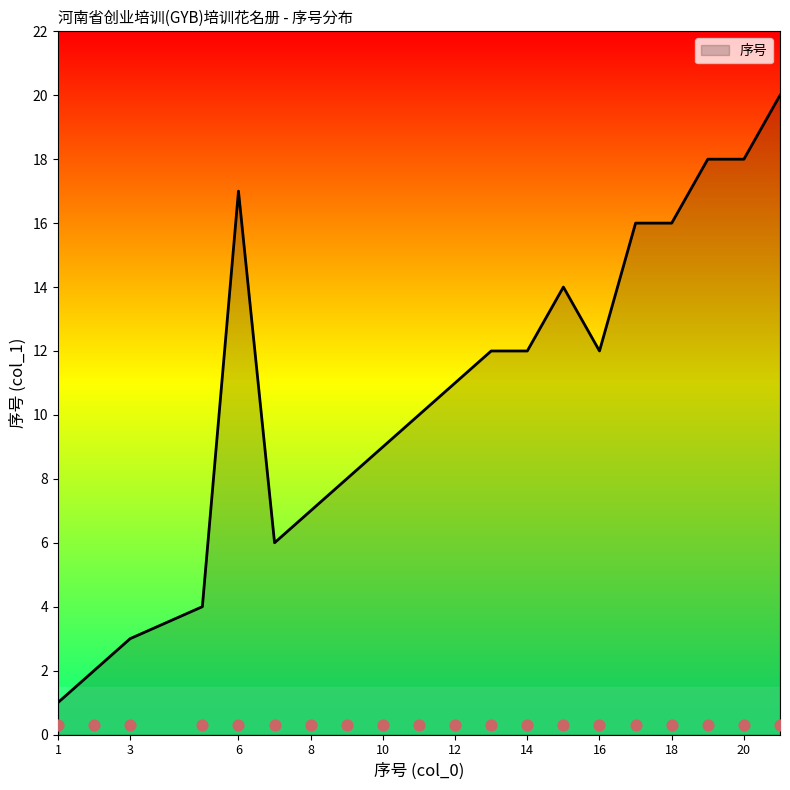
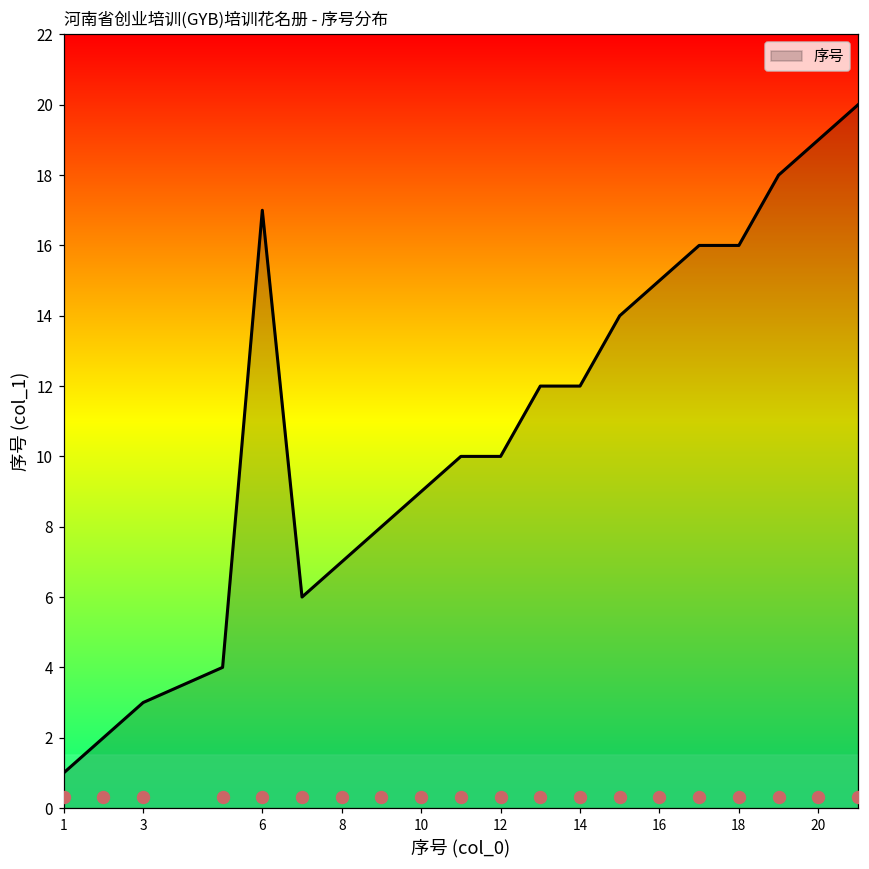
  {
    "序号": {
      "3": 3,
      "6": 17,
      "8": 7,
      "10": 9,
-     "12": 11,
+     "12": 10,
      "14": 12,
-     "16": 12,
+     "16": 15,
      "18": 16,
-     "20": 18
+     "20": 19
    }
  }
